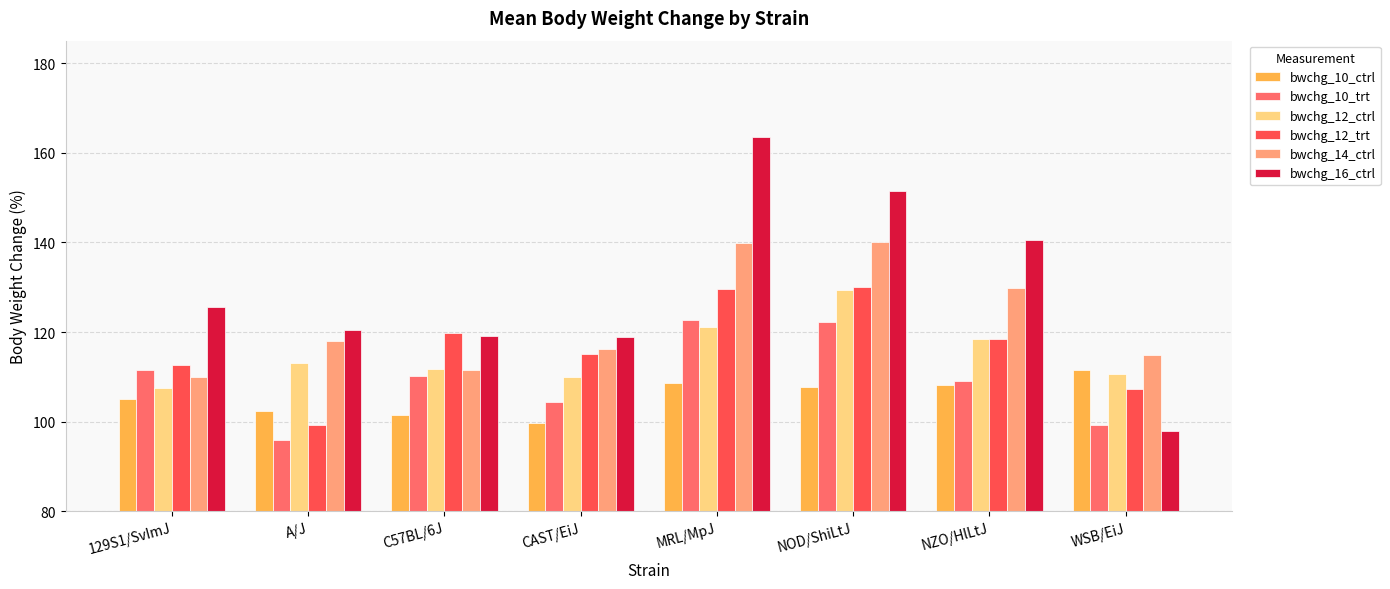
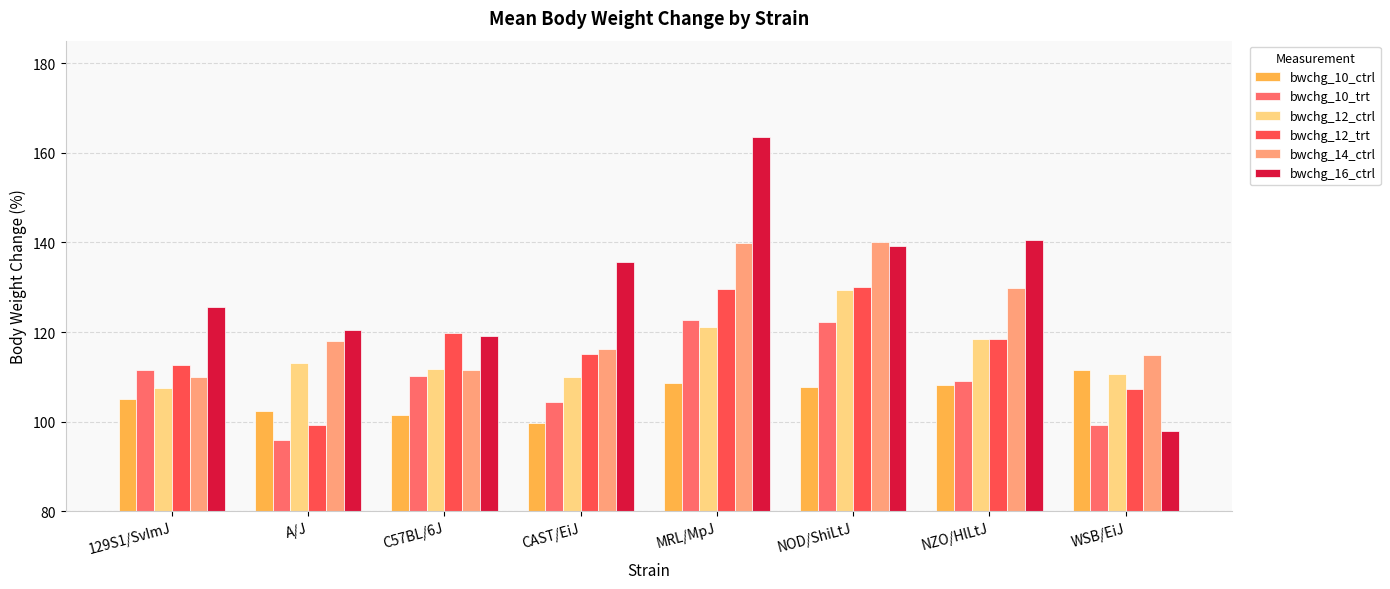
  {
    "bwchg_16_ctrl": {
      "129S1/SvImJ": 126,
      "A/J": 121,
      "C57BL/6J": 119,
-     "CAST/EiJ": 119,
+     "CAST/EiJ": 136,
      "MRL/MpJ": 163,
-     "NOD/ShiLtJ": 151,
+     "NOD/ShiLtJ": 139,
      "NZO/HlLtJ": 140,
      "WSB/EiJ": 98
    }
  }
